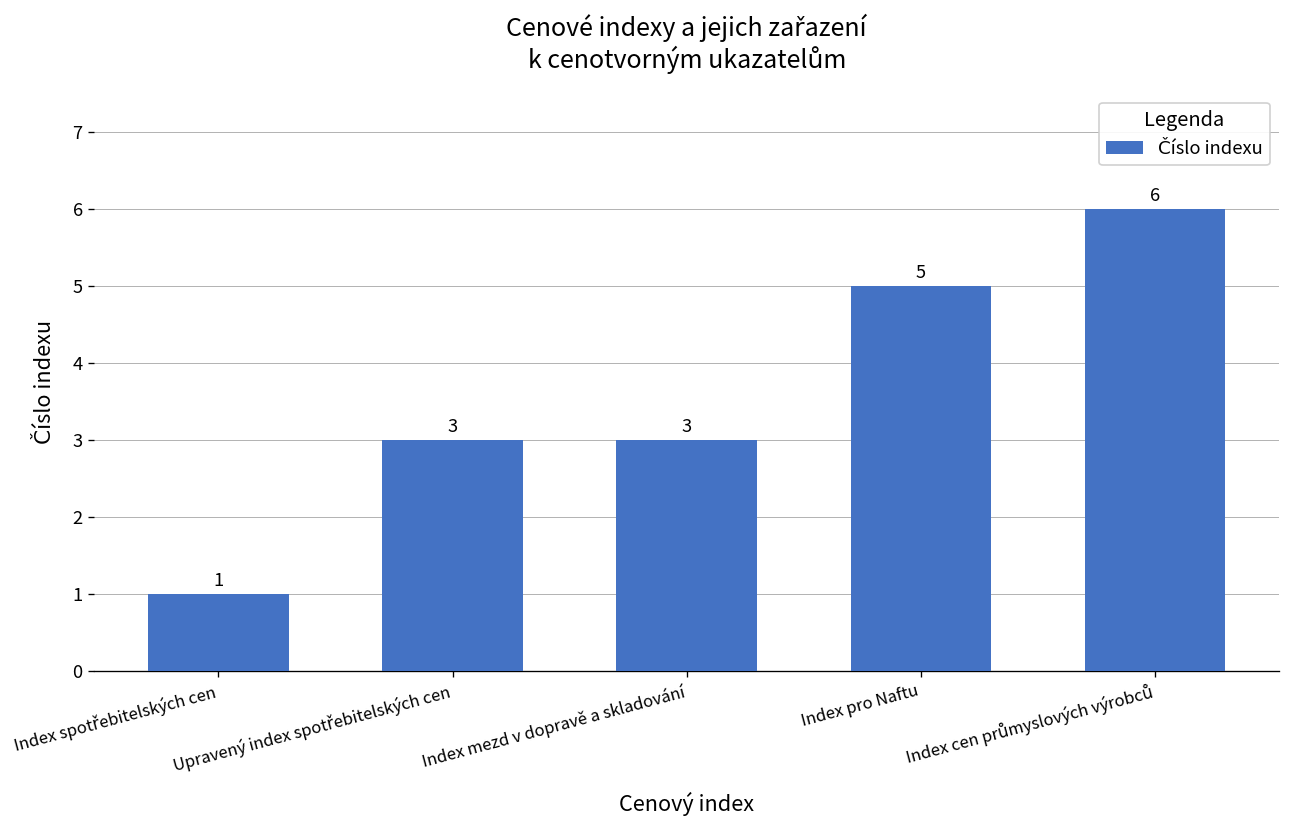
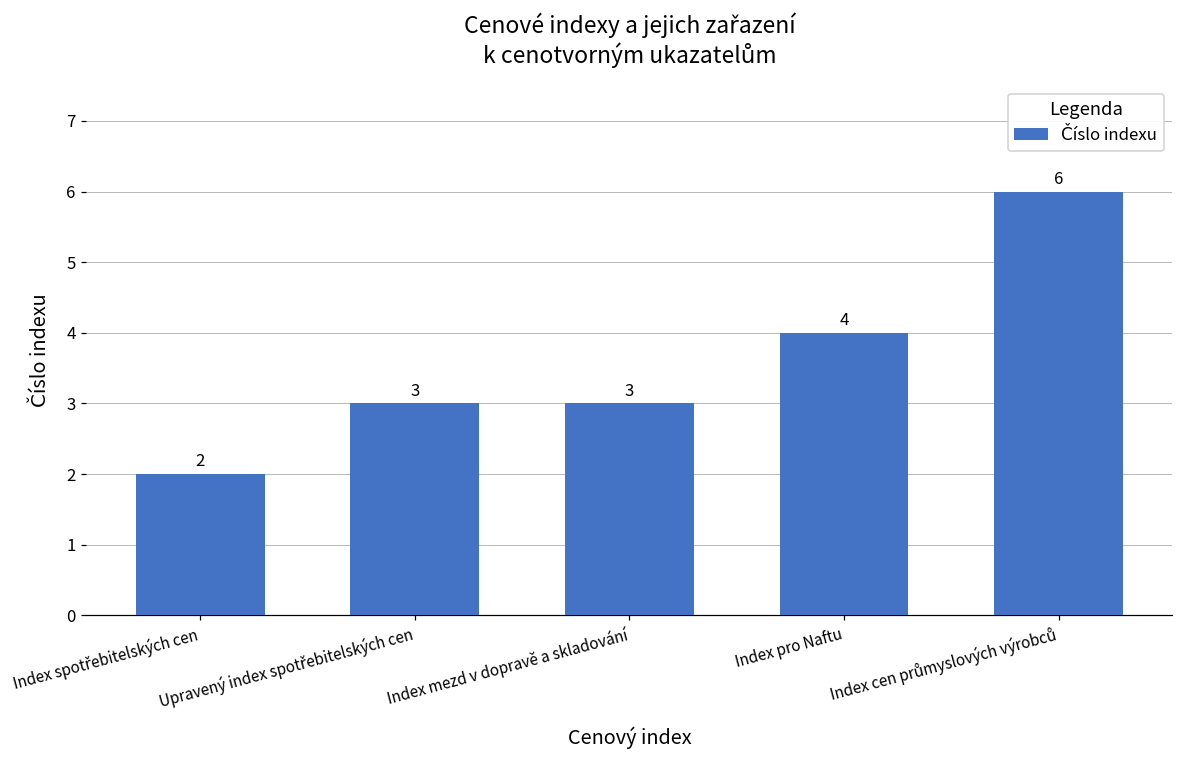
  {
-   "Index spotřebitelských cen": 1,
+   "Index spotřebitelských cen": 2,
    "Upravený index spotřebitelských cen": 3,
    "Index mezd v dopravě a skladování": 3,
-   "Index pro Naftu": 5,
+   "Index pro Naftu": 4,
    "Index cen průmyslových výrobců": 6
  }
